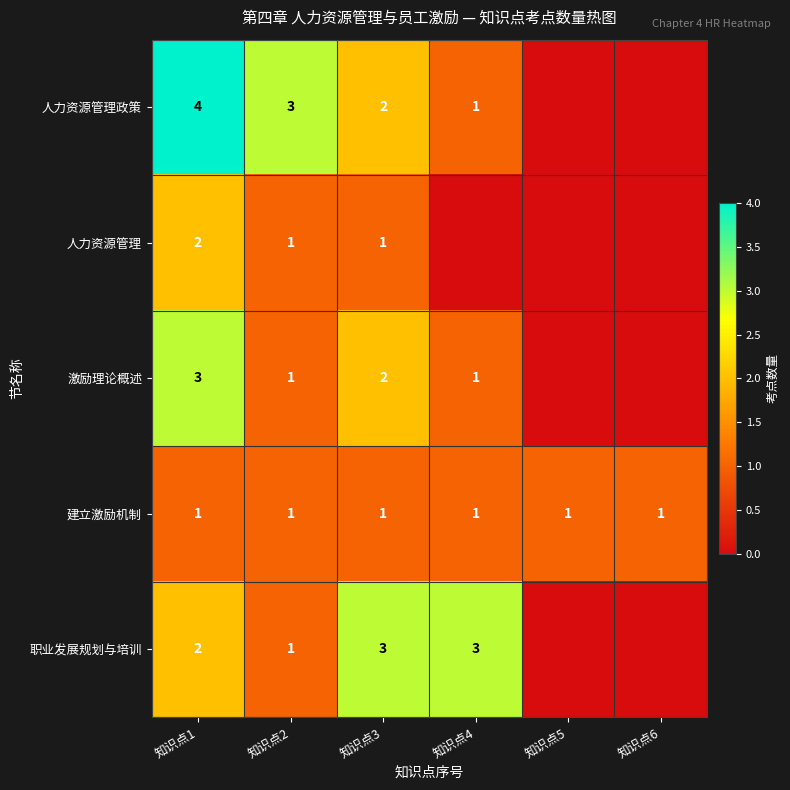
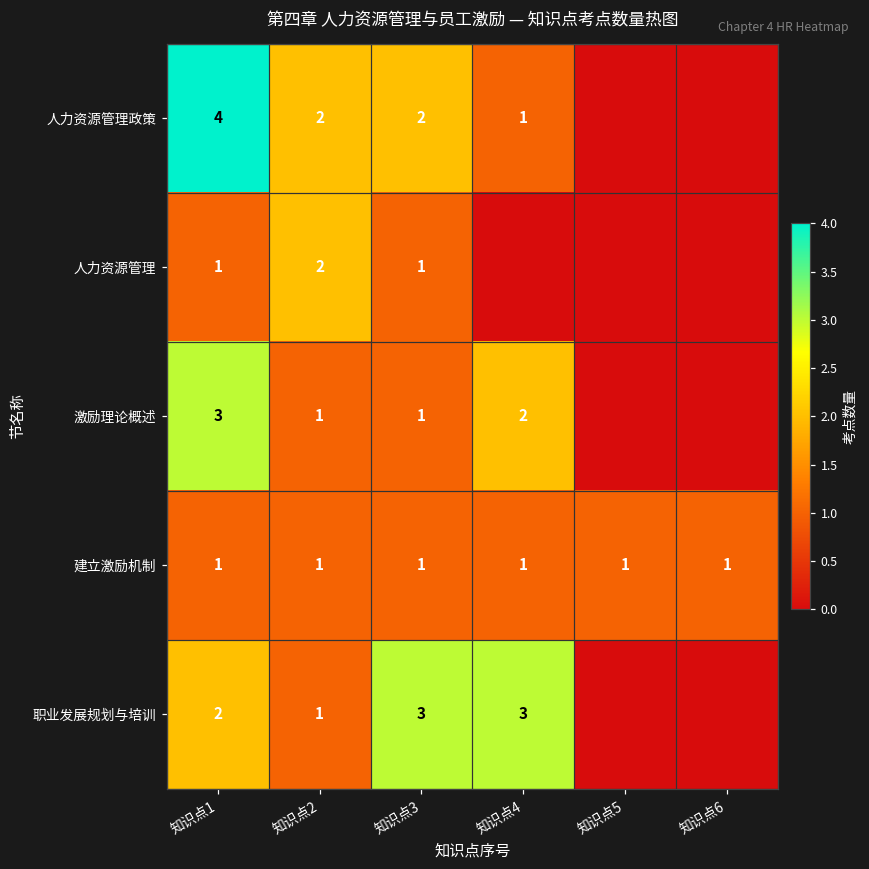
  {
    "人力资源管理政策": {
      "知识点1": 4,
-     "知识点2": 3,
+     "知识点2": 2,
      "知识点3": 2,
      "知识点4": 1
    },
    "人力资源管理": {
-     "知识点1": 2,
-     "知识点2": 1,
+     "知识点1": 1,
+     "知识点2": 2,
      "知识点3": 1
    },
    "激励理论概述": {
      "知识点1": 3,
      "知识点2": 1,
-     "知识点3": 2,
-     "知识点4": 1
+     "知识点3": 1,
+     "知识点4": 2
    },
    "建立激励机制": {
      "知识点1": 1,
      "知识点2": 1,
      "知识点3": 1,
      "知识点4": 1,
      "知识点5": 1,
      "知识点6": 1
    },
    "职业发展规划与培训": {
      "知识点1": 2,
      "知识点2": 1,
      "知识点3": 3,
      "知识点4": 3
    }
  }
